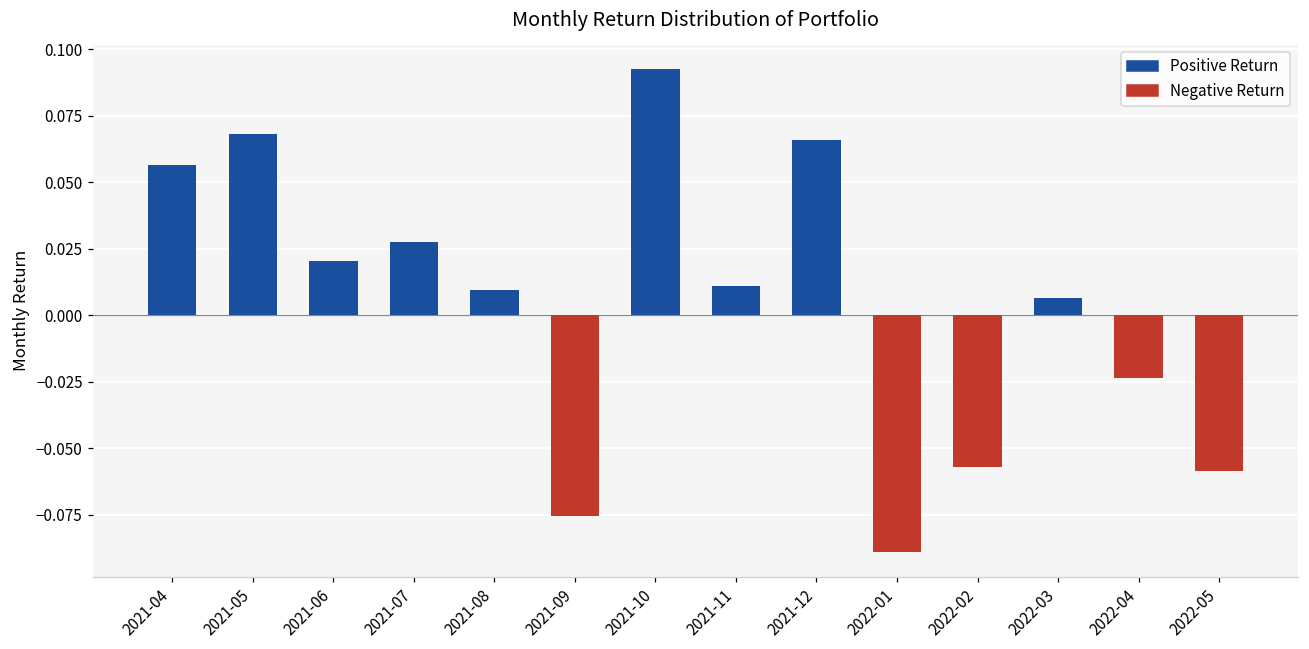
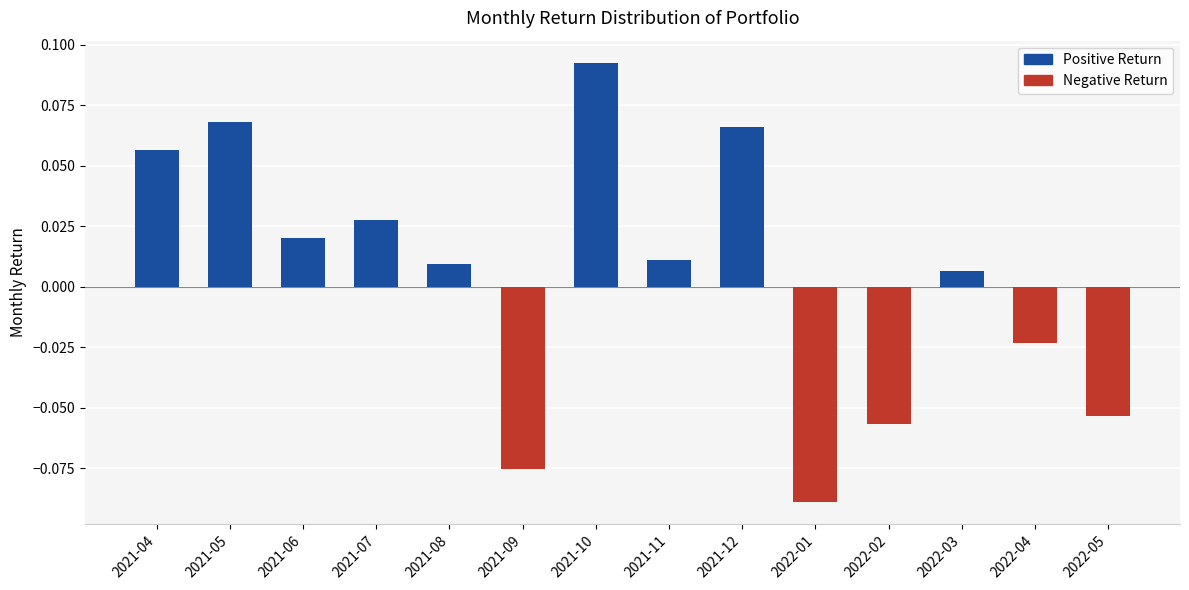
  {
    "2021-04": 0.056,
    "2021-05": 0.068,
    "2021-06": 0.020,
    "2021-07": 0.028,
    "2021-08": 0.009,
    "2021-09": -0.076,
    "2021-10": 0.093,
    "2021-11": 0.011,
    "2021-12": 0.066,
    "2022-01": -0.089,
    "2022-02": -0.057,
    "2022-03": 0.006,
    "2022-04": -0.023,
-   "2022-05": -0.059
+   "2022-05": -0.053
  }
